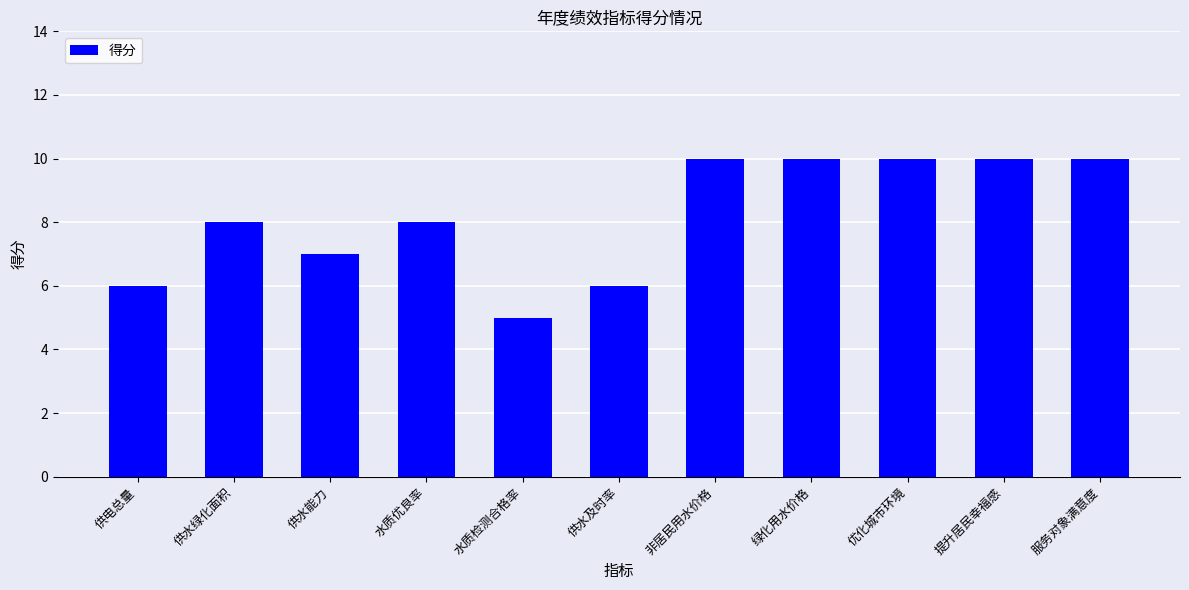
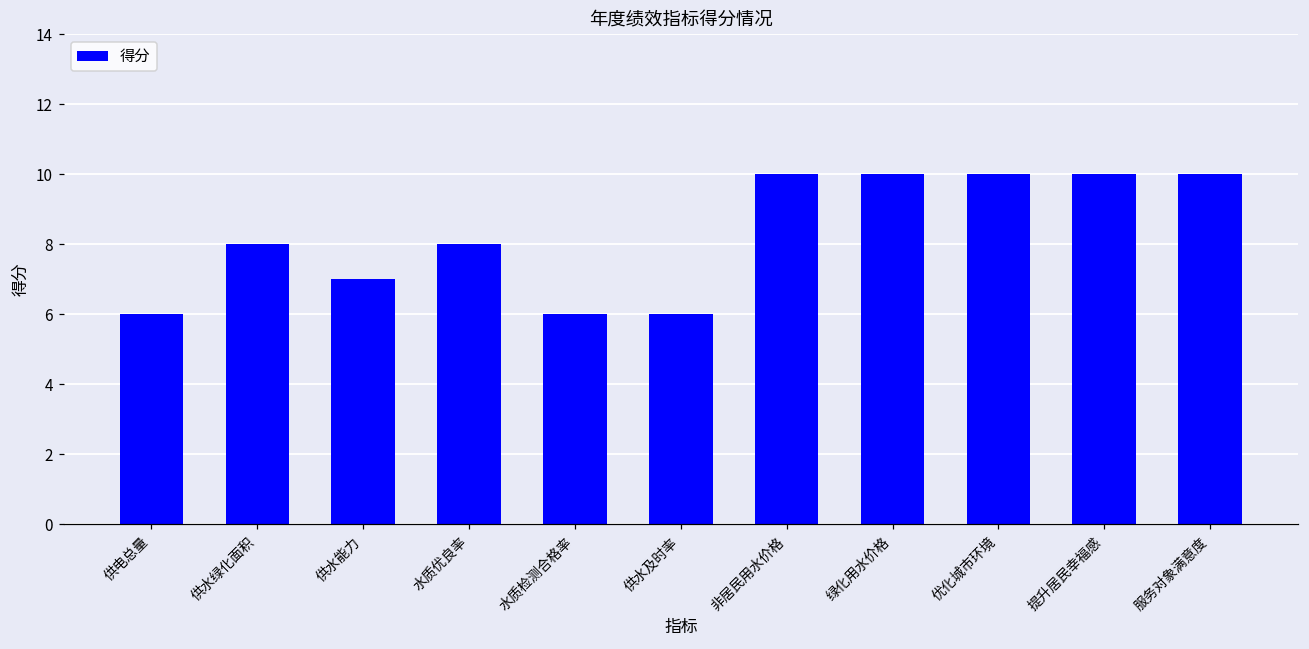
  {
    "供电总量": 6,
    "供水绿化面积": 8,
    "供水能力": 7,
    "水质优良率": 8,
-   "水质检测合格率": 5,
+   "水质检测合格率": 6,
    "供水及时率": 6,
    "非居民用水价格": 10,
    "绿化用水价格": 10,
    "优化城市环境": 10,
    "提升居民幸福感": 10,
    "服务对象满意度": 10
  }
